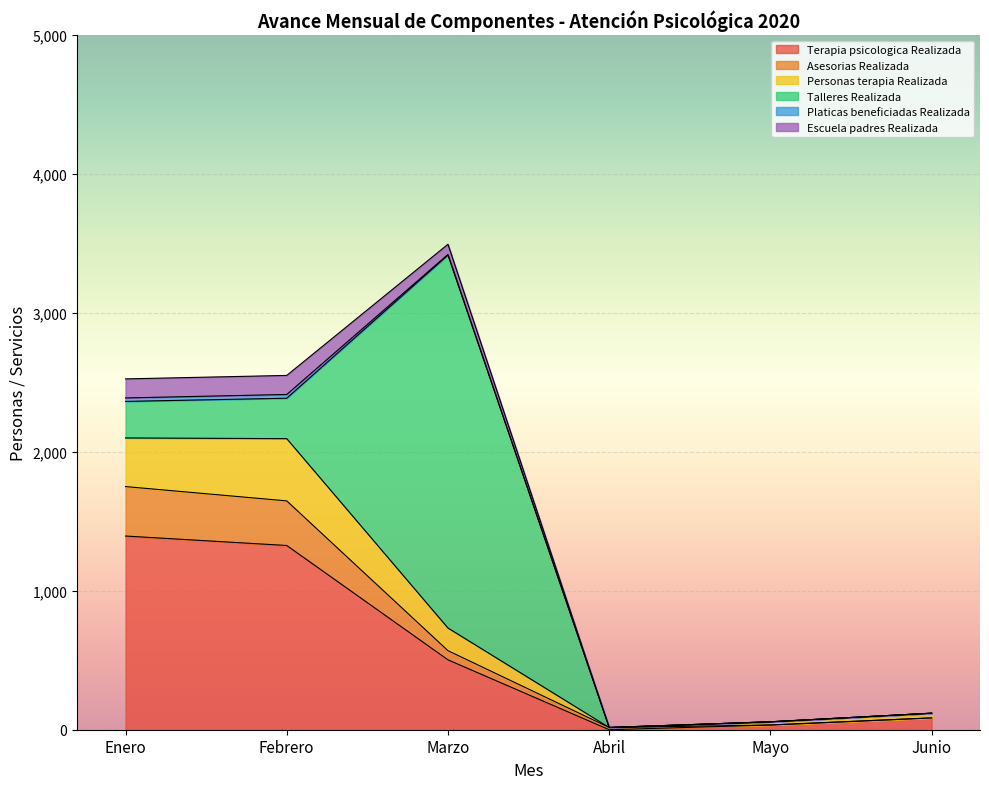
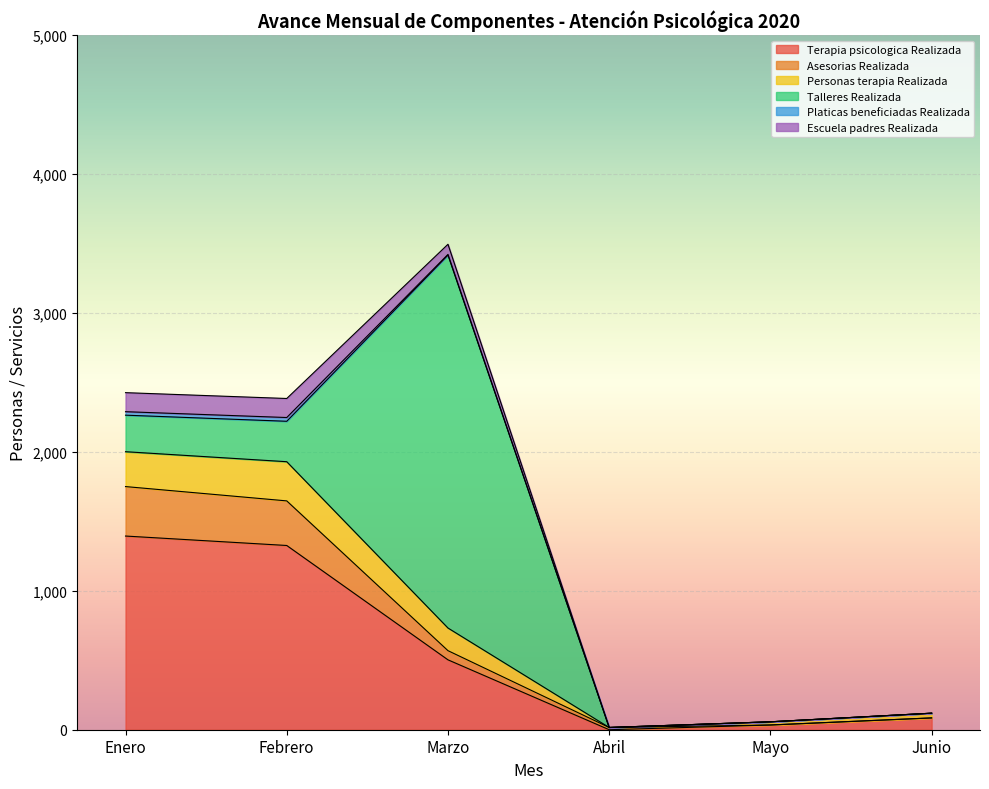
  {
    "Personas terapia Realizada": {
-     "Enero": 350,
-     "Febrero": 450,
+     "Enero": 250,
+     "Febrero": 280,
      "Marzo": 160
    },
    "Talleres Realizada": {
      "Enero": 260,
      "Febrero": 290
    },
    "Platicas beneficiadas Realizada": {
      "Enero": 30,
      "Febrero": 30
    },
    "Escuela padres Realizada": {
      "Enero": 140,
      "Febrero": 140,
      "Marzo": 70
    }
  }
